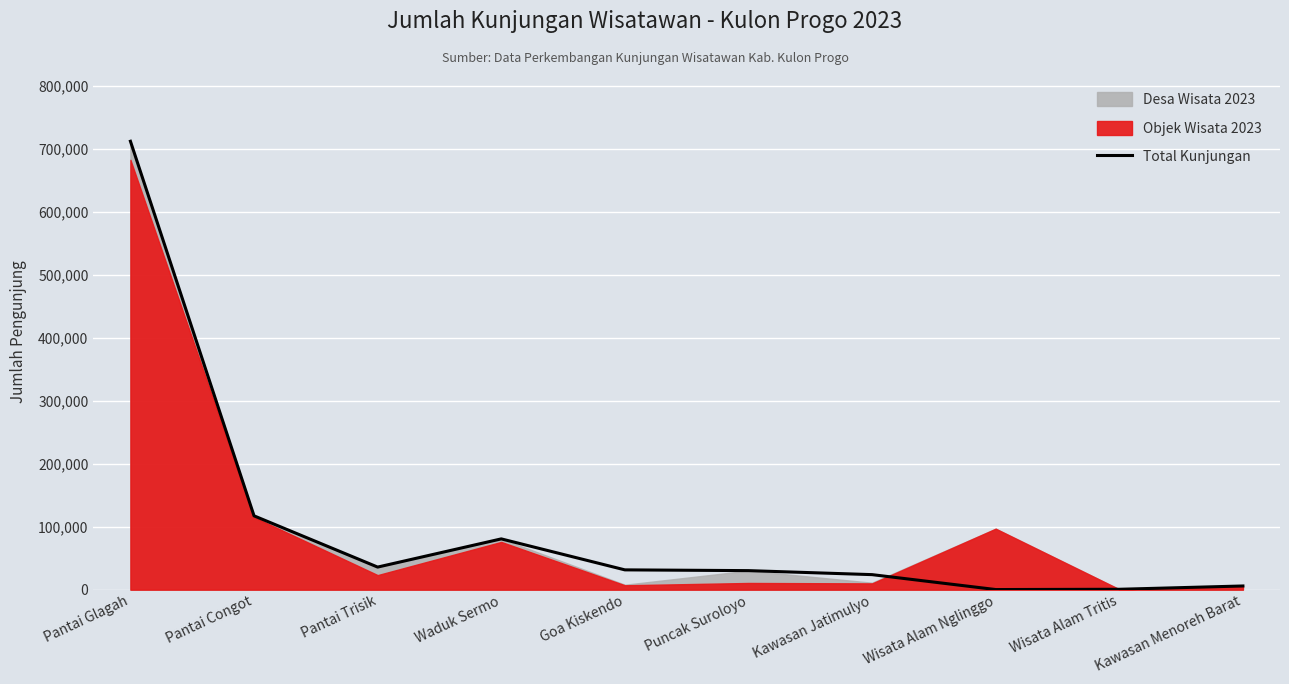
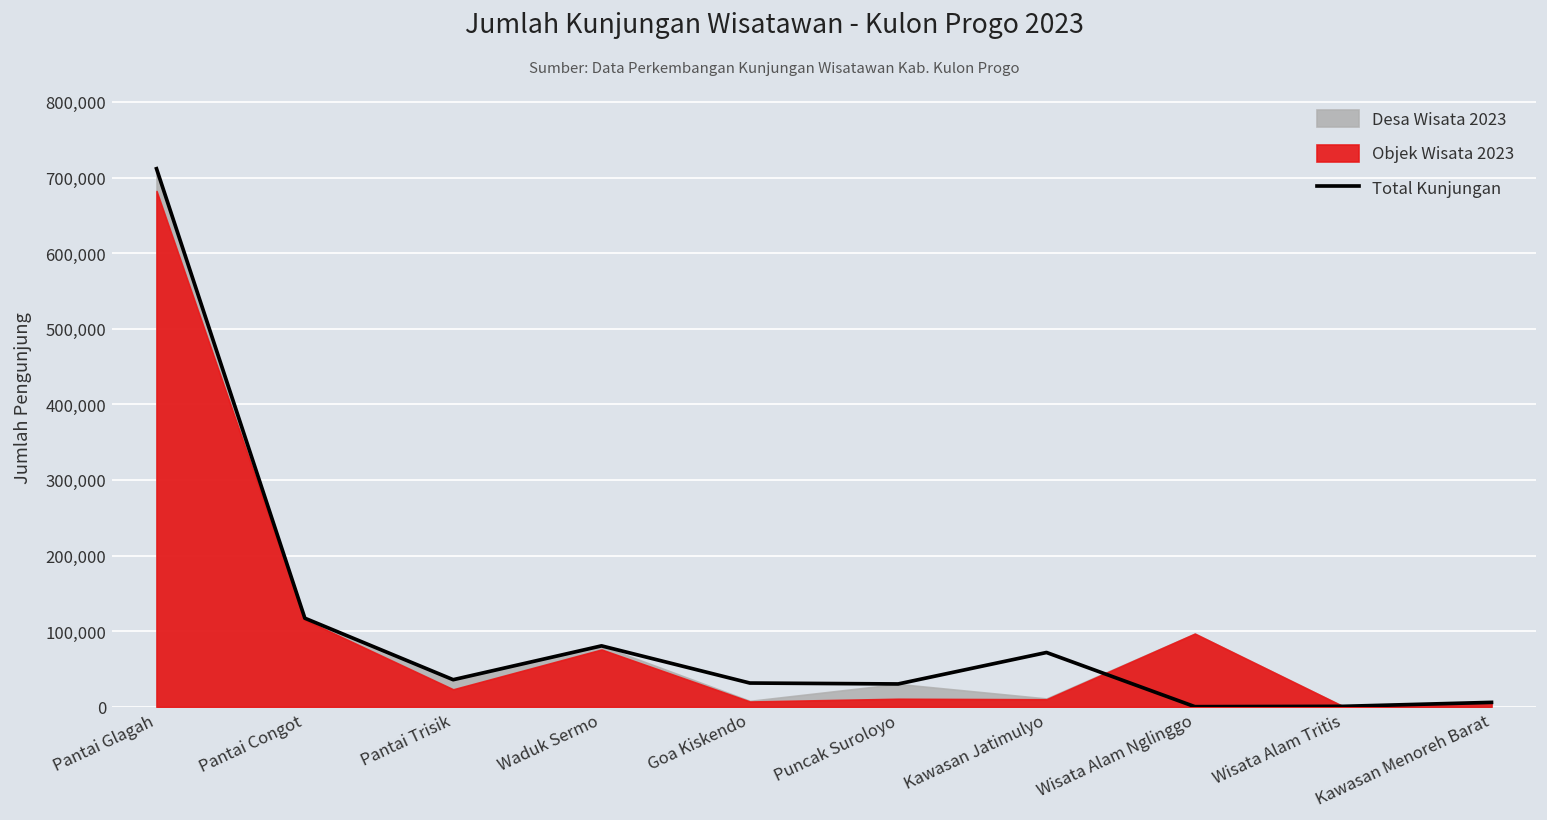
  {
    "Total Kunjungan": {
      "Goa Kiskendo": "30,000",
-     "Kawasan Jatimulyo": "20,000",
+     "Kawasan Jatimulyo": "70,000",
      "Wisata Alam Nglinggo": "0"
    }
  }
